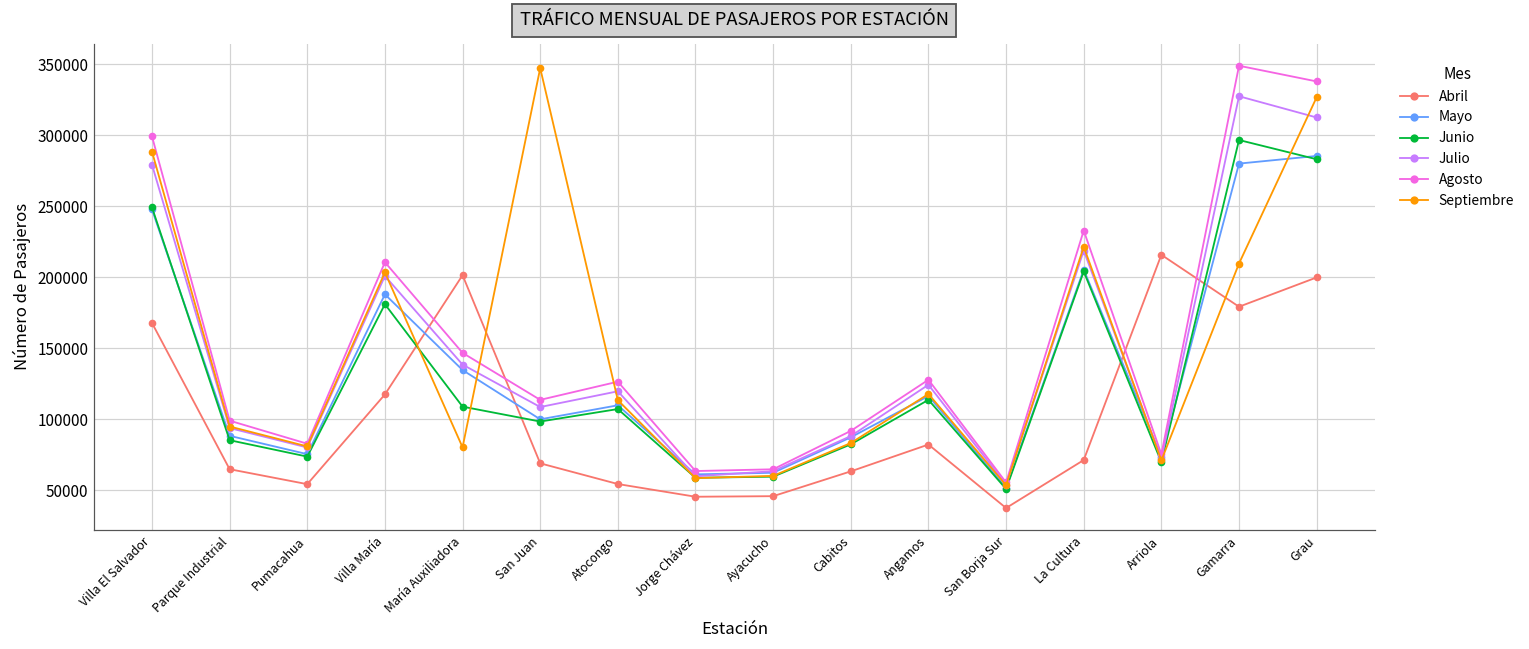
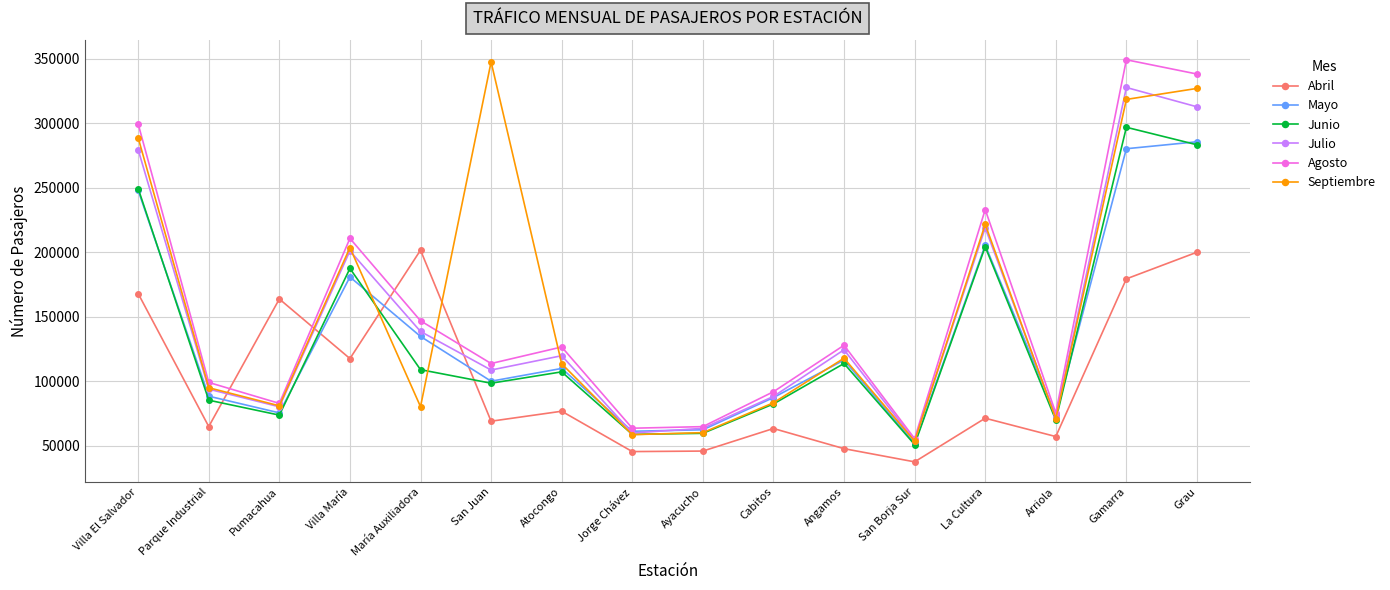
  {
    "Abril": {
      "Villa El Salvador": 168000,
      "Parque Industrial": 65000,
-     "Pumacahua": 54000,
+     "Pumacahua": 164000,
      "Villa María": 117000,
      "María Auxiliadora": 201000,
      "San Juan": 69000,
-     "Atocongo": 54000,
+     "Atocongo": 77000,
      "Jorge Chávez": 45000,
      "Ayacucho": 46000,
      "Cabitos": 63000,
-     "Angamos": 82000,
+     "Angamos": 48000,
      "San Borja Sur": 37000,
      "La Cultura": 71000,
-     "Arriola": 216000,
+     "Arriola": 57000,
      "Gamarra": 179000,
      "Grau": 200000
    },
    "Mayo": {
      "Parque Industrial": 88000,
-     "Villa María": 188000,
+     "Villa María": 181000,
      "María Auxiliadora": 135000,
      "Atocongo": 110000,
      "Gamarra": 280000,
      "Grau": 285000
    },
    "Junio": {
      "Parque Industrial": 85000,
-     "Villa María": 181000,
+     "Villa María": 187000,
      "María Auxiliadora": 109000,
      "Atocongo": 107000,
      "Angamos": 114000,
      "Gamarra": 297000,
      "Grau": 283000
    },
    "Septiembre": {
      "Villa El Salvador": 289000,
      "Villa María": 203000,
      "María Auxiliadora": 80000,
      "San Juan": 347000,
      "Atocongo": 113000,
      "La Cultura": 222000,
-     "Gamarra": 210000,
+     "Gamarra": 318000,
      "Grau": 327000
    }
  }
